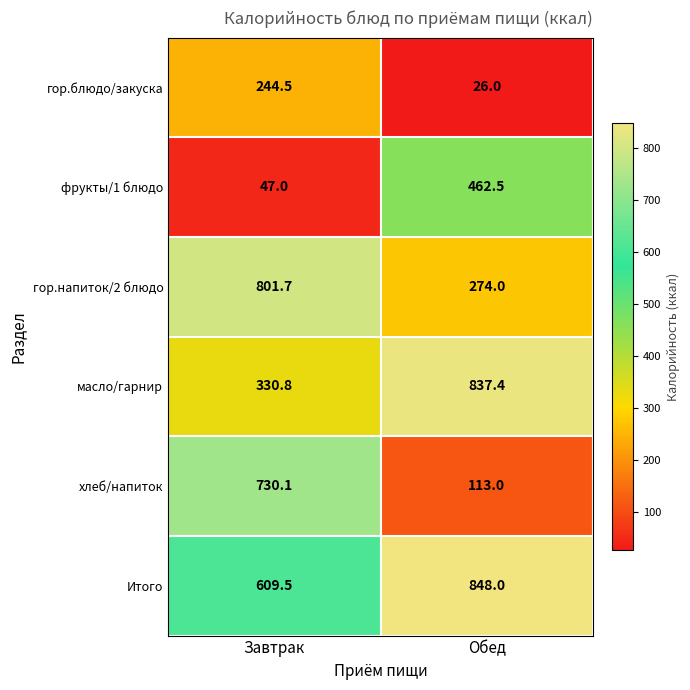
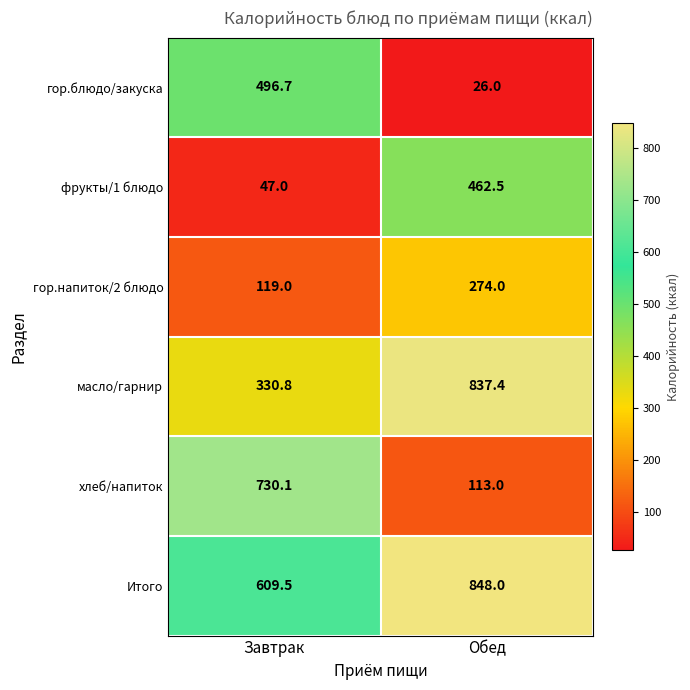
  {
    "гор.блюдо/закуска": {
-     "Завтрак": 244.5,
+     "Завтрак": 496.7,
      "Обед": 26.0
    },
    "фрукты/1 блюдо": {
      "Завтрак": 47.0,
      "Обед": 462.5
    },
    "гор.напиток/2 блюдо": {
-     "Завтрак": 801.7,
+     "Завтрак": 119.0,
      "Обед": 274.0
    },
    "масло/гарнир": {
      "Завтрак": 330.8,
      "Обед": 837.4
    },
    "хлеб/напиток": {
      "Завтрак": 730.1,
      "Обед": 113.0
    },
    "Итого": {
      "Завтрак": 609.5,
      "Обед": 848.0
    }
  }
